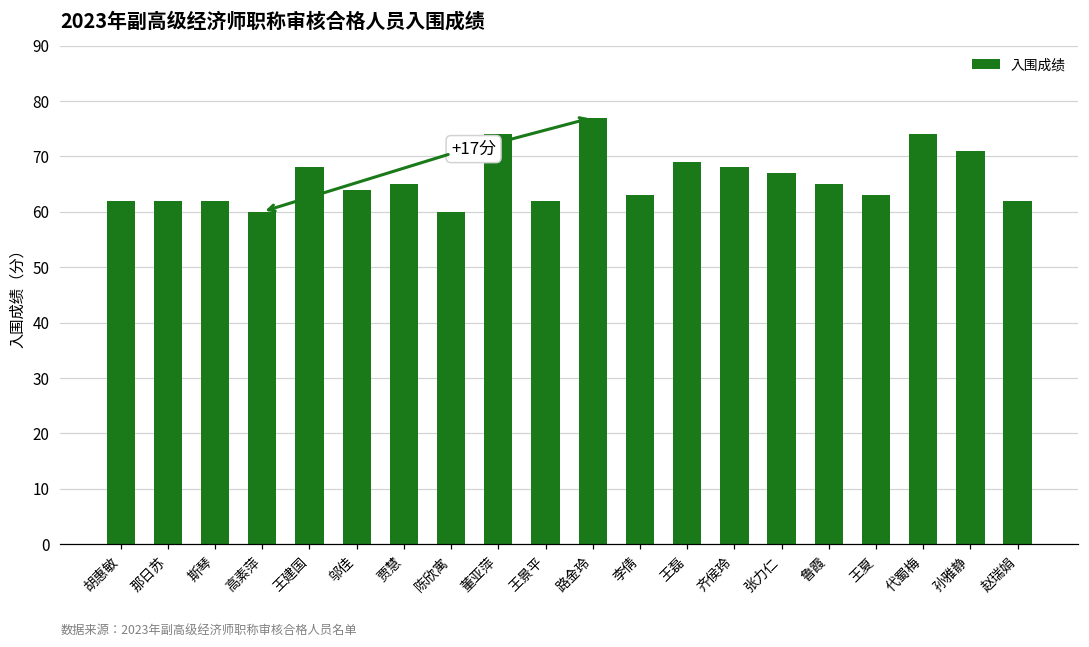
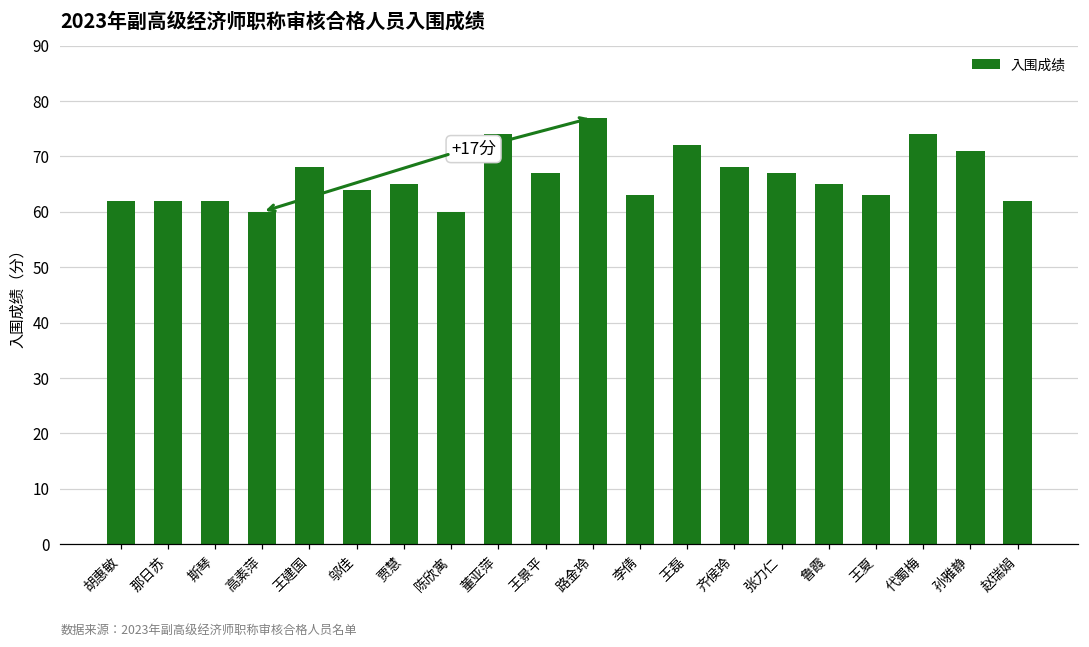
  {
    "胡惠敏": 62,
    "那日苏": 62,
    "斯琴": 62,
    "高素萍": 60,
    "王建国": 68,
    "邬佳": 64,
    "贾慧": 65,
    "陈欣寓": 60,
-   "王景平": 62,
+   "王景平": 67,
    "路金玲": 77,
    "李倩": 63,
-   "王磊": 69,
+   "王磊": 72,
    "齐侯玲": 68,
    "张力仁": 67,
    "鲁霞": 65,
    "王夏": 63,
    "代蜀梅": 74,
    "孙雅静": 71,
    "赵瑞娟": 62
  }
